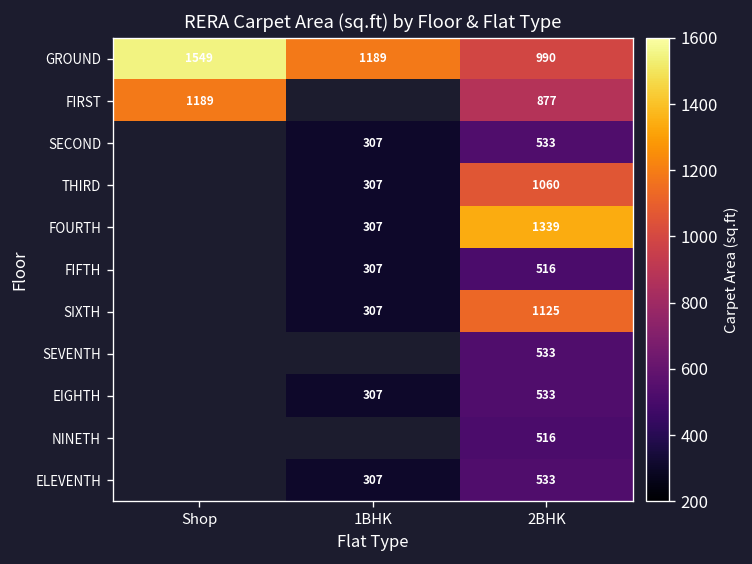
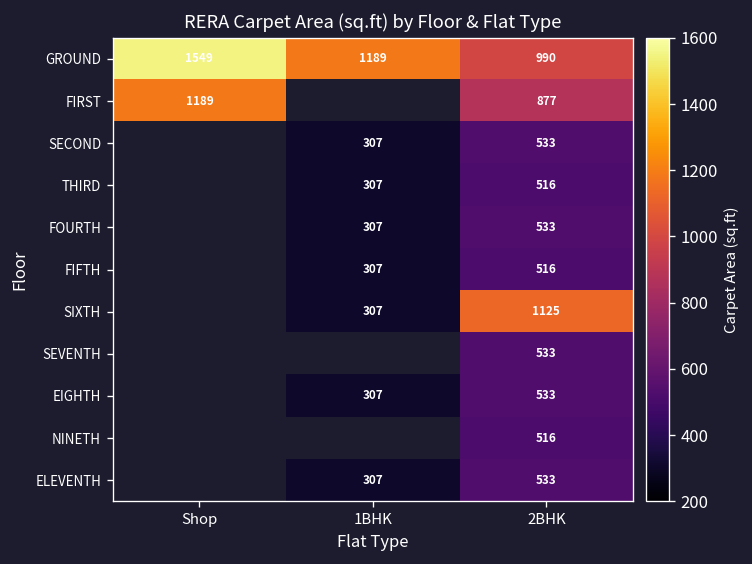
  {
    "GROUND": {
      "Shop": 1549,
      "1BHK": 1189,
      "2BHK": 990
    },
    "FIRST": {
      "Shop": 1189,
      "2BHK": 877
    },
    "SECOND": {
      "1BHK": 307,
      "2BHK": 533
    },
    "THIRD": {
      "1BHK": 307,
-     "2BHK": 1060
+     "2BHK": 516
    },
    "FOURTH": {
      "1BHK": 307,
-     "2BHK": 1339
+     "2BHK": 533
    },
    "FIFTH": {
      "1BHK": 307,
      "2BHK": 516
    },
    "SIXTH": {
      "1BHK": 307,
      "2BHK": 1125
    },
    "SEVENTH": {
      "2BHK": 533
    },
    "EIGHTH": {
      "1BHK": 307,
      "2BHK": 533
    },
    "NINETH": {
      "2BHK": 516
    },
    "ELEVENTH": {
      "1BHK": 307,
      "2BHK": 533
    }
  }
